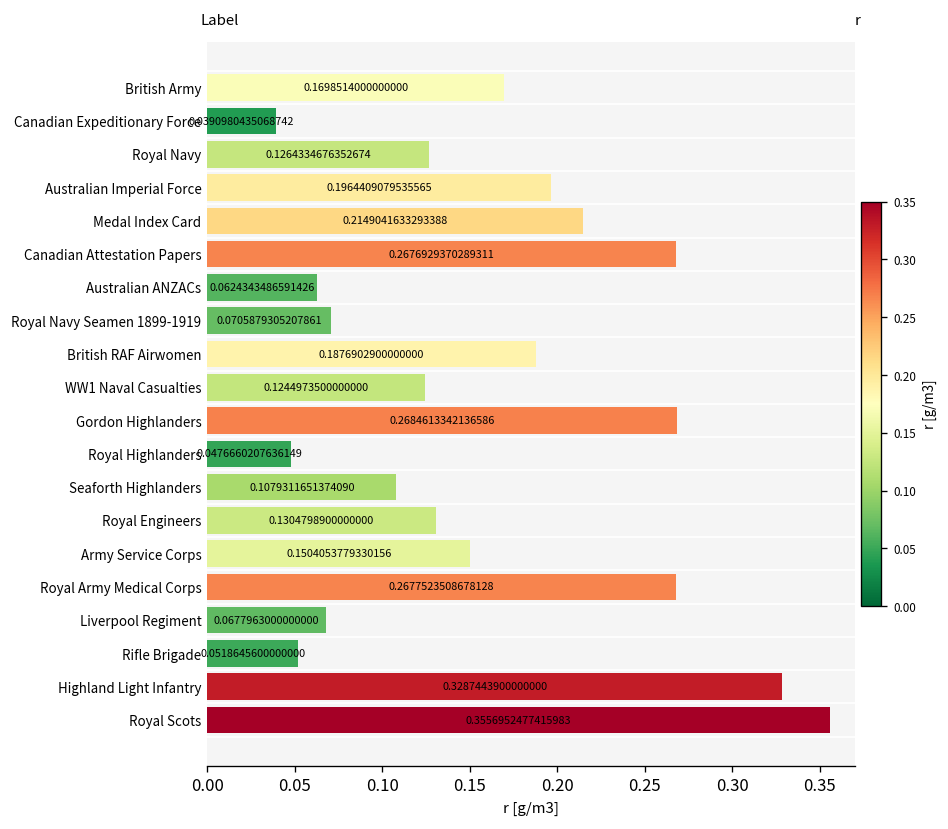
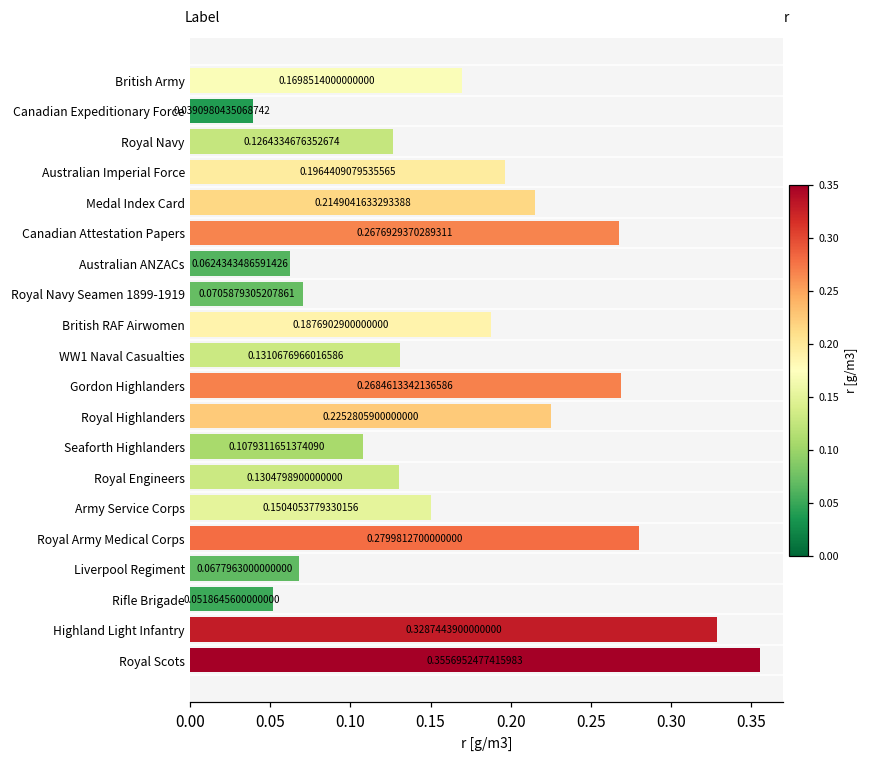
  {
    "British Army": 0.1698514000000000,
    "Canadian Expeditionary Force": 0.0390980435068742,
    "Royal Navy": 0.1264334676352674,
    "Australian Imperial Force": 0.1964409079535565,
    "Medal Index Card": 0.2149041633293388,
    "Canadian Attestation Papers": 0.2676929370289311,
    "Australian ANZACs": 0.0624343486591426,
    "Royal Navy Seamen 1899-1919": 0.0705879305207861,
    "British RAF Airwomen": 0.1876902900000000,
-   "WW1 Naval Casualties": 0.1244973500000000,
+   "WW1 Naval Casualties": 0.1310676966016586,
    "Gordon Highlanders": 0.2684613342136586,
-   "Royal Highlanders": 0.0476660207636149,
+   "Royal Highlanders": 0.2252805900000000,
    "Seaforth Highlanders": 0.1079311651374090,
    "Royal Engineers": 0.1304798900000000,
    "Army Service Corps": 0.1504053779330156,
-   "Royal Army Medical Corps": 0.2677523508678128,
+   "Royal Army Medical Corps": 0.2799812700000000,
    "Liverpool Regiment": 0.0677963000000000,
    "Rifle Brigade": 0.0518645600000000,
    "Highland Light Infantry": 0.3287443900000000,
    "Royal Scots": 0.3556952477415983
  }
